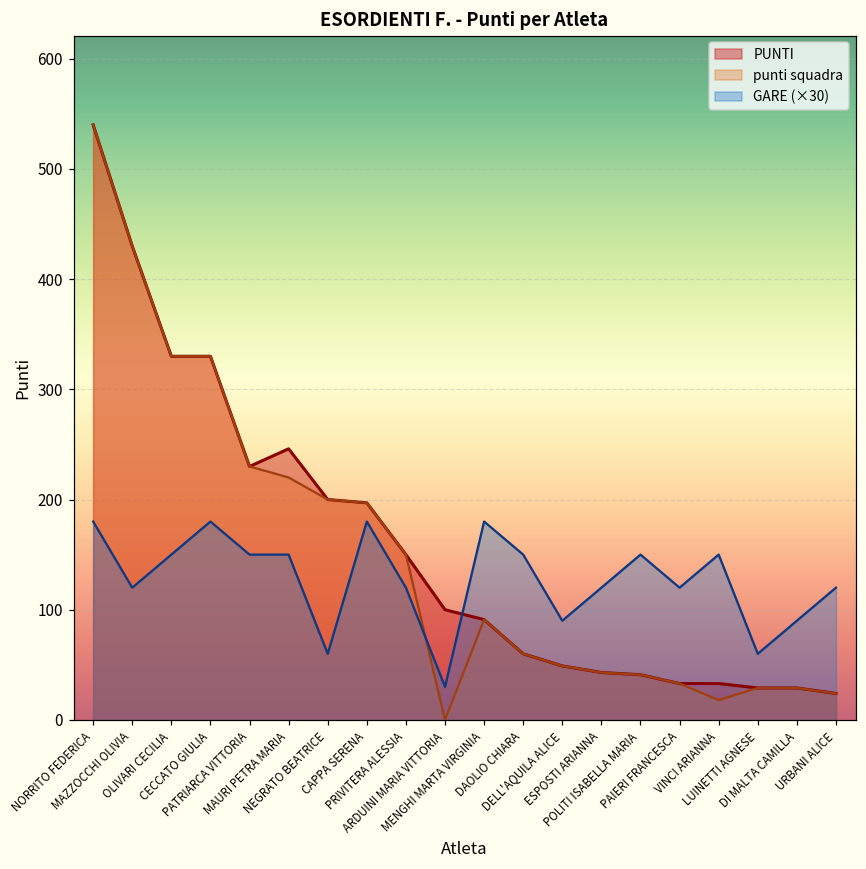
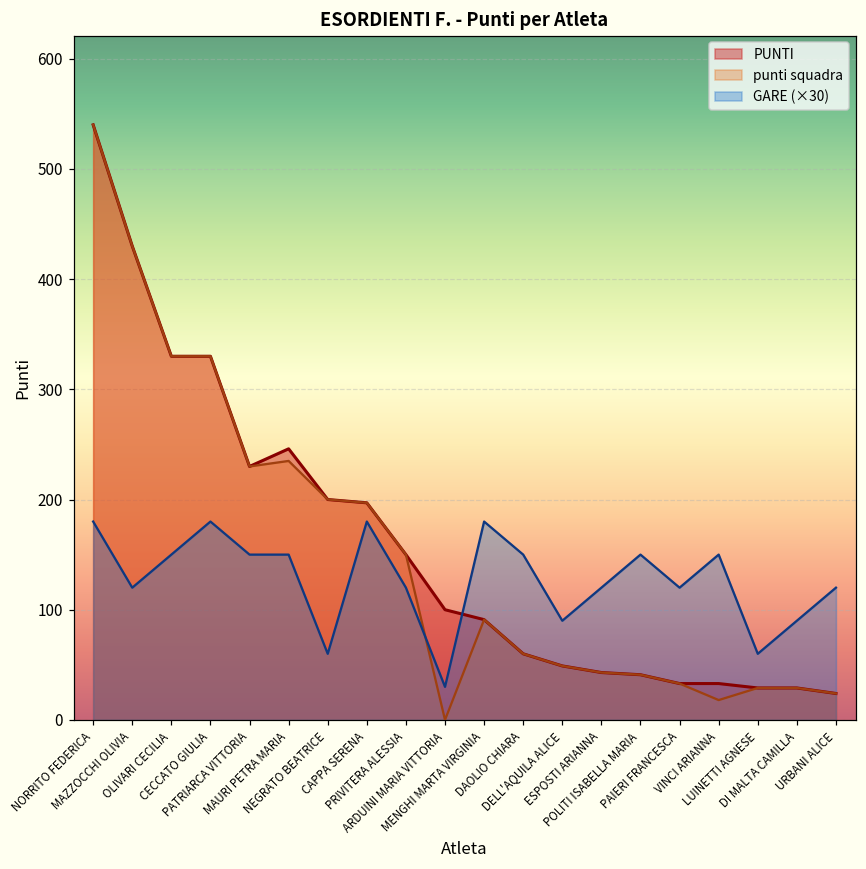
  {
    "PUNTI": {
      "MAURI PETRA MARIA": 246,
      "ARDUINI MARIA VITTORIA": 100,
      "VINCI ARIANNA": 33
    },
    "punti squadra": {
-     "MAURI PETRA MARIA": 220,
+     "MAURI PETRA MARIA": 235,
      "ARDUINI MARIA VITTORIA": 0,
      "VINCI ARIANNA": 18
    },
    "GARE (×30)": {
      "NORRITO FEDERICA": 180,
      "MAZZOCCHI OLIVIA": 120,
      "OLIVARI CECILIA": 150,
      "CECCATO GIULIA": 180,
      "PATRIARCA VITTORIA": 150,
      "MAURI PETRA MARIA": 150,
      "NEGRATO BEATRICE": 60,
      "CAPPA SERENA": 180,
      "PRIVITERA ALESSIA": 120,
      "ARDUINI MARIA VITTORIA": 30,
      "MENGHI MARTA VIRGINIA": 180,
      "DAOLIO CHIARA": 150,
      "DELL'AQUILA ALICE": 90,
      "ESPOSTI ARIANNA": 120,
      "POLITI ISABELLA MARIA": 150,
      "PAIERI FRANCESCA": 120,
      "VINCI ARIANNA": 150,
      "LUINETTI AGNESE": 60,
      "DI MALTA CAMILLA": 90,
      "URBANI ALICE": 120
    }
  }
